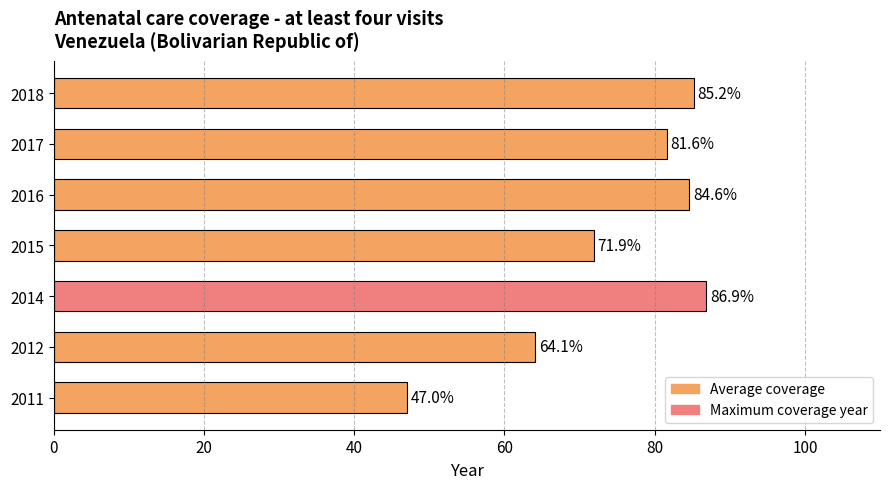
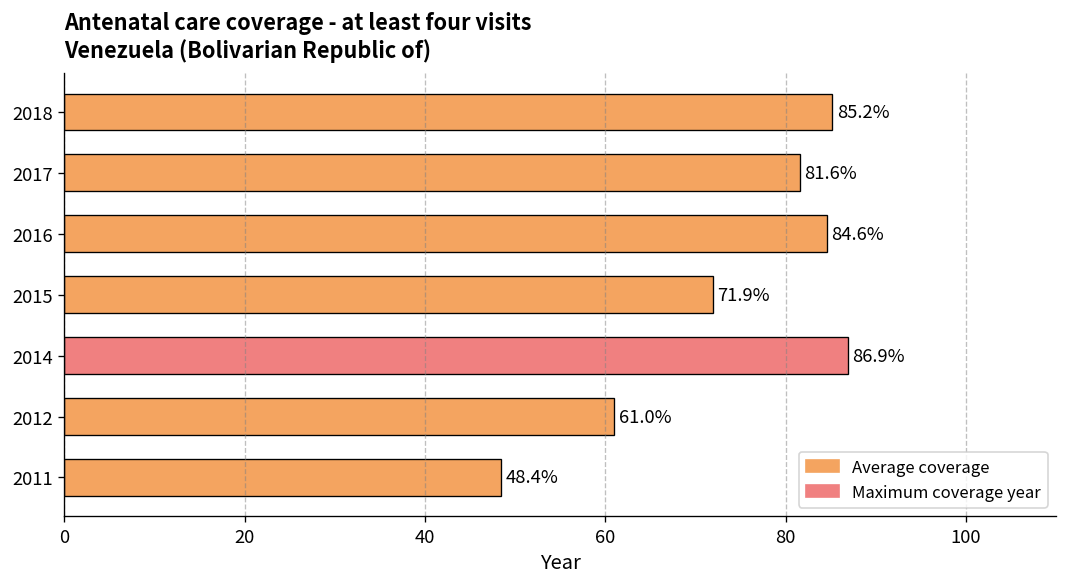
  {
    "2018": "85.2%",
    "2017": "81.6%",
    "2016": "84.6%",
    "2015": "71.9%",
    "2014": "86.9%",
-   "2012": "64.1%",
-   "2011": "47.0%"
+   "2012": "61.0%",
+   "2011": "48.4%"
  }
